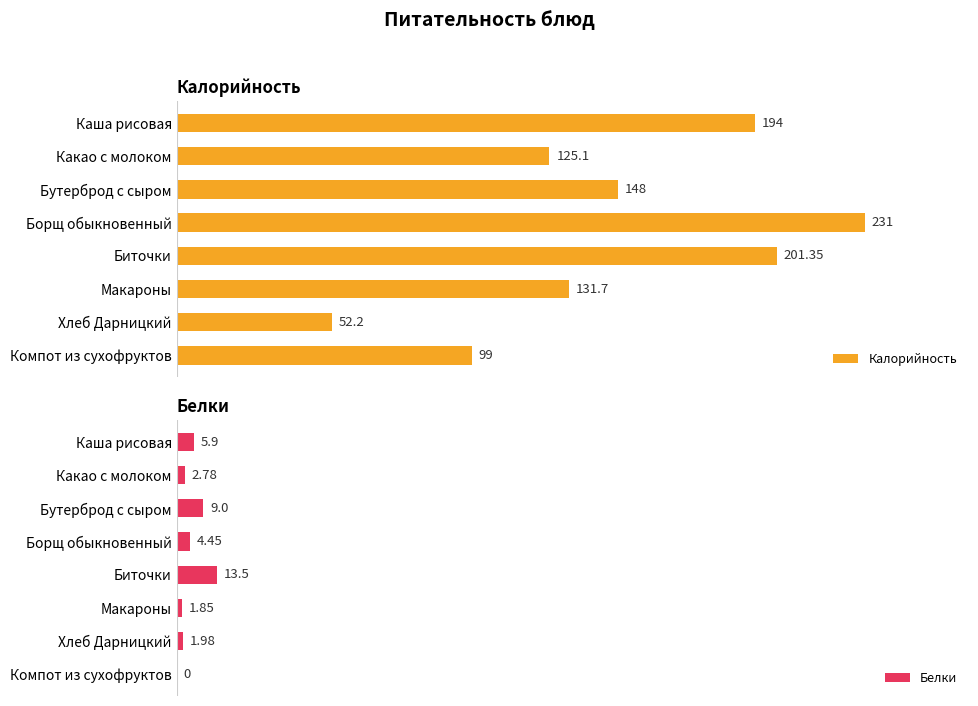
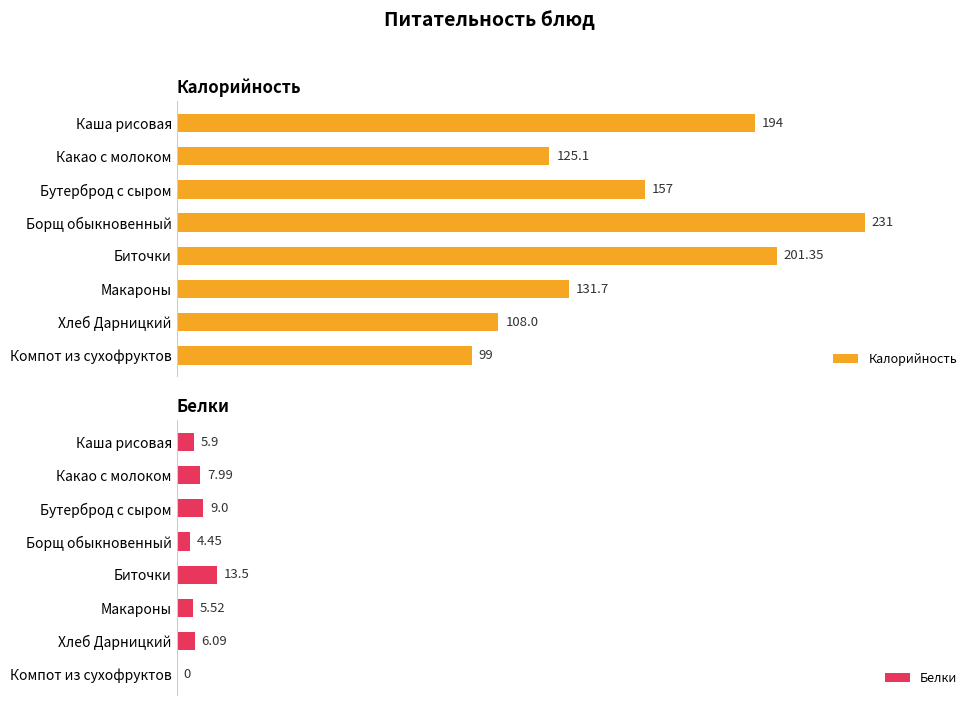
  {
    "Калорийность": {
      "Каша рисовая": 194,
      "Какао с молоком": 125.1,
-     "Бутерброд с сыром": 148,
+     "Бутерброд с сыром": 157,
      "Борщ обыкновенный": 231,
      "Биточки": 201.35,
      "Макароны": 131.7,
-     "Хлеб Дарницкий": 52.2,
+     "Хлеб Дарницкий": 108.0,
      "Компот из сухофруктов": 99
    },
    "Белки": {
      "Каша рисовая": 5.9,
-     "Какао с молоком": 2.78,
+     "Какао с молоком": 7.99,
      "Бутерброд с сыром": 9.0,
      "Борщ обыкновенный": 4.45,
      "Биточки": 13.5,
-     "Макароны": 1.85,
-     "Хлеб Дарницкий": 1.98,
+     "Макароны": 5.52,
+     "Хлеб Дарницкий": 6.09,
      "Компот из сухофруктов": 0
    }
  }
